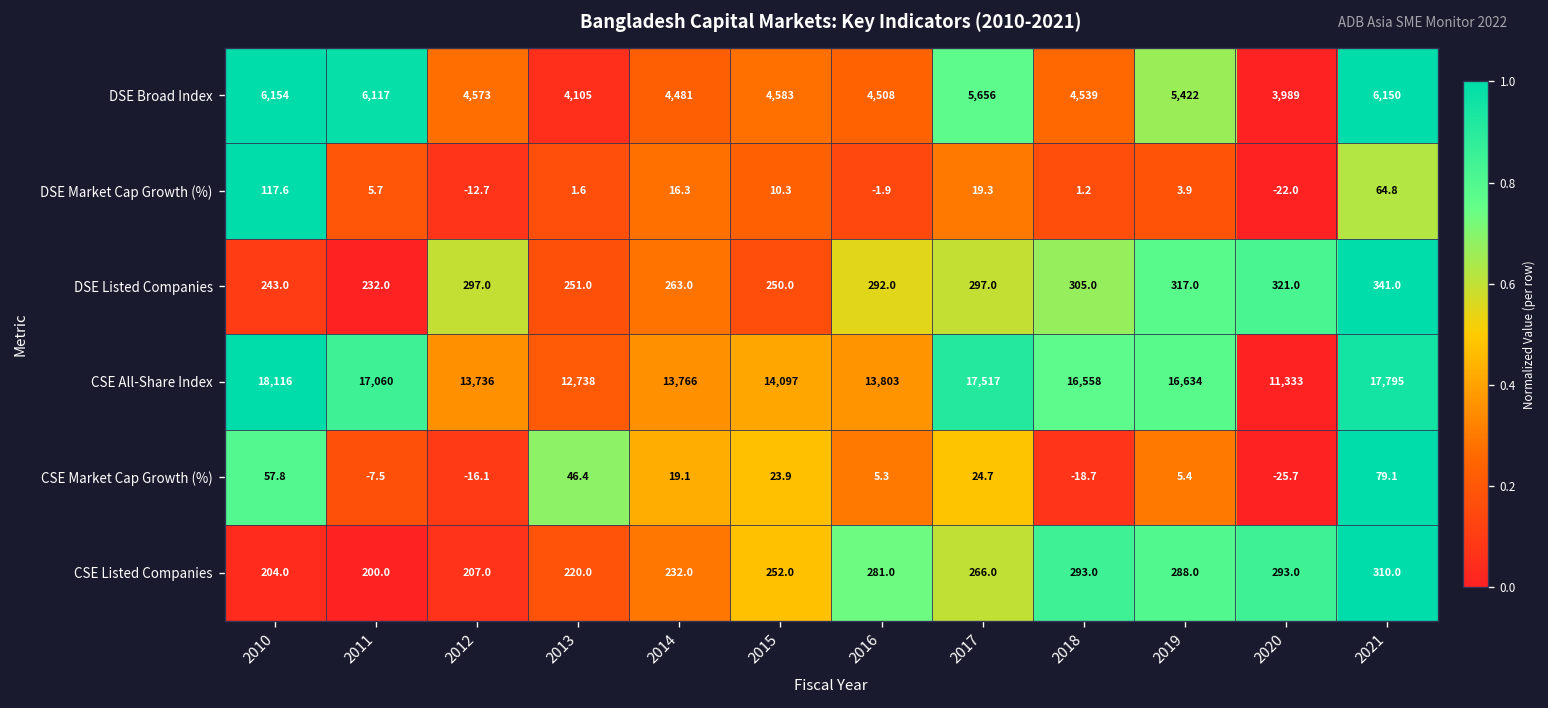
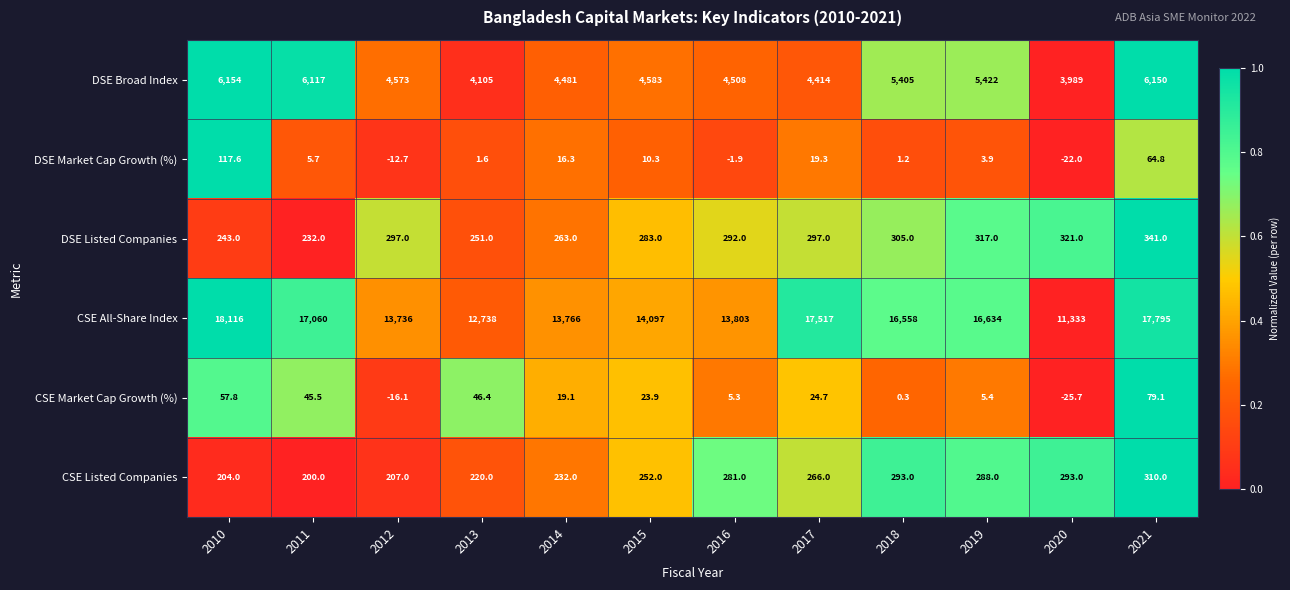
  {
    "DSE Broad Index": {
      "2010": "6,154",
      "2011": "6,117",
      "2012": "4,573",
      "2013": "4,105",
      "2014": "4,481",
      "2015": "4,583",
      "2016": "4,508",
-     "2017": "5,656",
-     "2018": "4,539",
+     "2017": "4,414",
+     "2018": "5,405",
      "2019": "5,422",
      "2020": "3,989",
      "2021": "6,150"
    },
    "DSE Market Cap Growth (%)": {
      "2010": "117.6",
      "2011": "5.7",
      "2012": "-12.7",
      "2013": "1.6",
      "2014": "16.3",
      "2015": "10.3",
      "2016": "-1.9",
      "2017": "19.3",
      "2018": "1.2",
      "2019": "3.9",
      "2020": "-22.0",
      "2021": "64.8"
    },
    "DSE Listed Companies": {
      "2010": "243.0",
      "2011": "232.0",
      "2012": "297.0",
      "2013": "251.0",
      "2014": "263.0",
-     "2015": "250.0",
+     "2015": "283.0",
      "2016": "292.0",
      "2017": "297.0",
      "2018": "305.0",
      "2019": "317.0",
      "2020": "321.0",
      "2021": "341.0"
    },
    "CSE All-Share Index": {
      "2010": "18,116",
      "2011": "17,060",
      "2012": "13,736",
      "2013": "12,738",
      "2014": "13,766",
      "2015": "14,097",
      "2016": "13,803",
      "2017": "17,517",
      "2018": "16,558",
      "2019": "16,634",
      "2020": "11,333",
      "2021": "17,795"
    },
    "CSE Market Cap Growth (%)": {
      "2010": "57.8",
-     "2011": "-7.5",
+     "2011": "45.5",
      "2012": "-16.1",
      "2013": "46.4",
      "2014": "19.1",
      "2015": "23.9",
      "2016": "5.3",
      "2017": "24.7",
-     "2018": "-18.7",
+     "2018": "0.3",
      "2019": "5.4",
      "2020": "-25.7",
      "2021": "79.1"
    },
    "CSE Listed Companies": {
      "2010": "204.0",
      "2011": "200.0",
      "2012": "207.0",
      "2013": "220.0",
      "2014": "232.0",
      "2015": "252.0",
      "2016": "281.0",
      "2017": "266.0",
      "2018": "293.0",
      "2019": "288.0",
      "2020": "293.0",
      "2021": "310.0"
    }
  }
